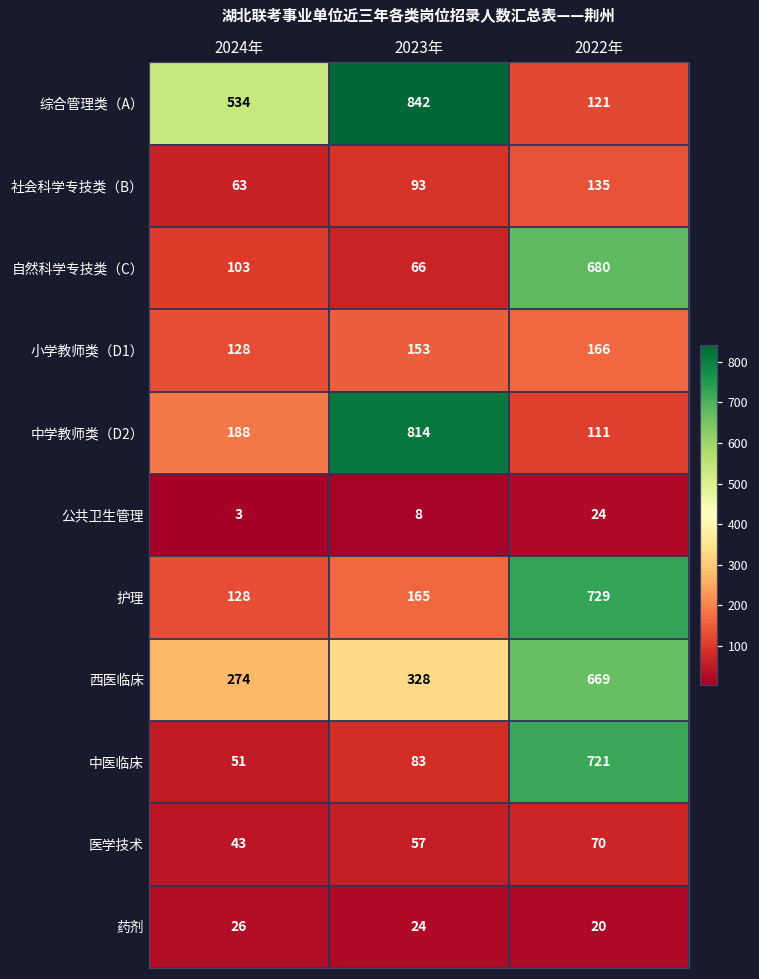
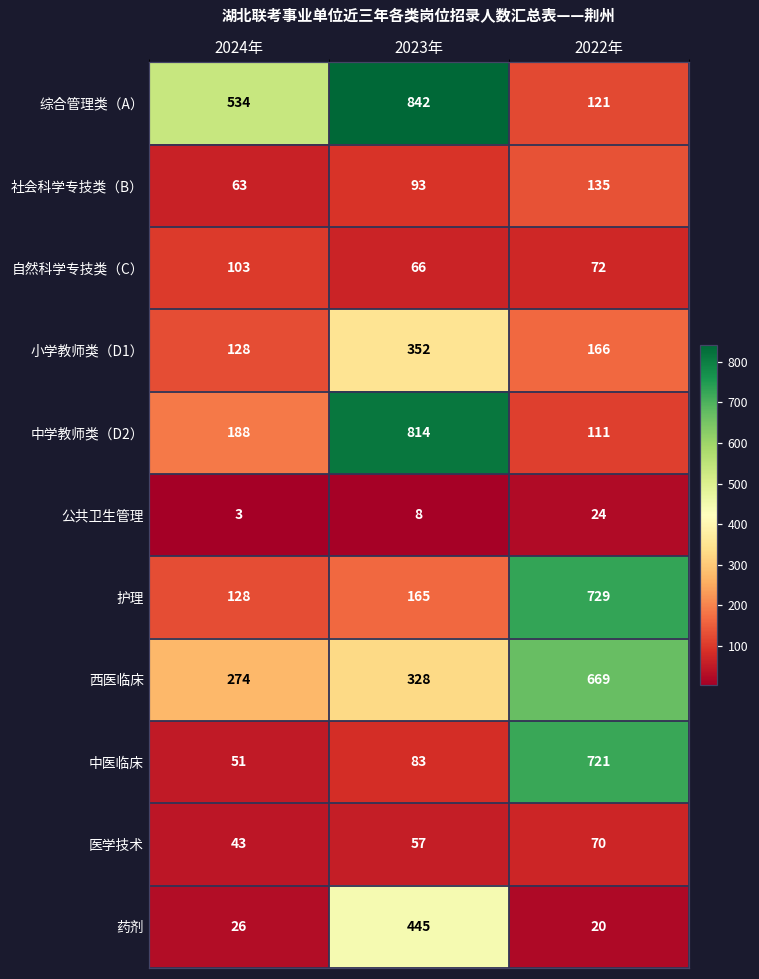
  {
    "综合管理类（A）": {
      "2024年": 534,
      "2023年": 842,
      "2022年": 121
    },
    "社会科学专技类（B）": {
      "2024年": 63,
      "2023年": 93,
      "2022年": 135
    },
    "自然科学专技类（C）": {
      "2024年": 103,
      "2023年": 66,
-     "2022年": 680
+     "2022年": 72
    },
    "小学教师类（D1）": {
      "2024年": 128,
-     "2023年": 153,
+     "2023年": 352,
      "2022年": 166
    },
    "中学教师类（D2）": {
      "2024年": 188,
      "2023年": 814,
      "2022年": 111
    },
    "公共卫生管理": {
      "2024年": 3,
      "2023年": 8,
      "2022年": 24
    },
    "护理": {
      "2024年": 128,
      "2023年": 165,
      "2022年": 729
    },
    "西医临床": {
      "2024年": 274,
      "2023年": 328,
      "2022年": 669
    },
    "中医临床": {
      "2024年": 51,
      "2023年": 83,
      "2022年": 721
    },
    "医学技术": {
      "2024年": 43,
      "2023年": 57,
      "2022年": 70
    },
    "药剂": {
      "2024年": 26,
-     "2023年": 24,
+     "2023年": 445,
      "2022年": 20
    }
  }
